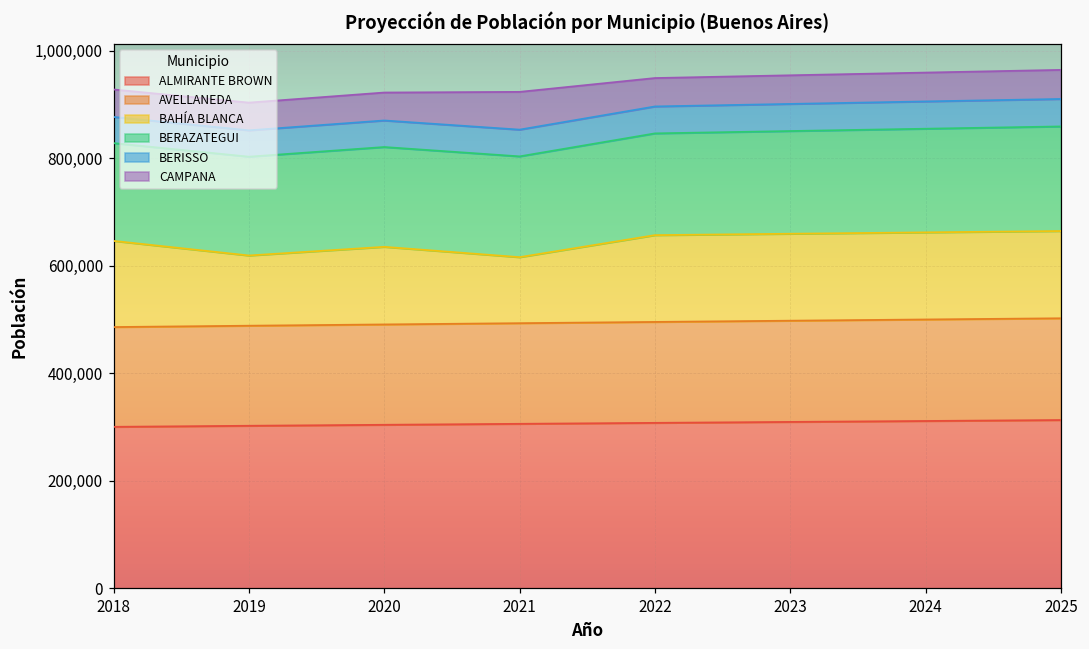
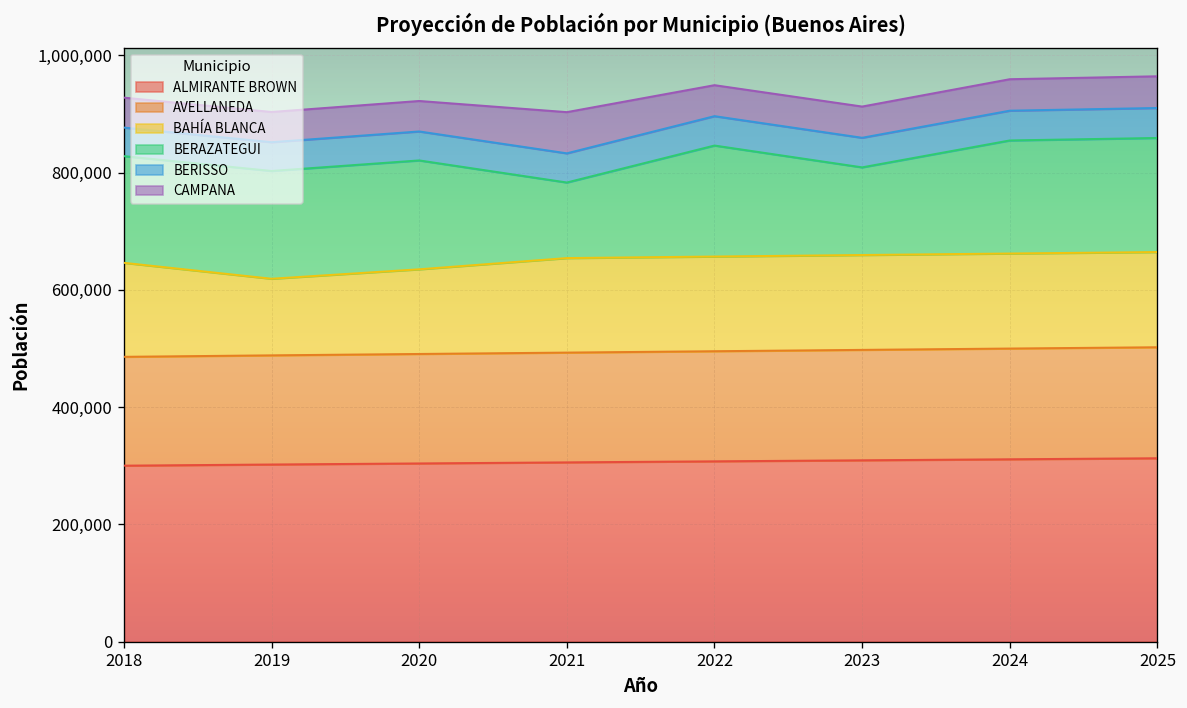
  {
    "BAHÍA BLANCA": {
      "2018": "160,000",
      "2019": "130,000",
      "2020": "140,000",
-     "2021": "120,000",
+     "2021": "160,000",
      "2022": "160,000",
      "2023": "160,000",
      "2024": "160,000",
      "2025": "160,000"
    },
    "BERAZATEGUI": {
      "2018": "180,000",
      "2020": "190,000",
-     "2021": "190,000",
+     "2021": "130,000",
      "2022": "190,000",
-     "2023": "190,000",
+     "2023": "150,000",
      "2024": "190,000",
      "2025": "190,000"
    },
    "BERISSO": {
      "2018": "50,000",
      "2020": "50,000",
      "2021": "50,000",
      "2022": "50,000",
      "2023": "50,000",
      "2024": "50,000",
      "2025": "50,000"
    },
    "CAMPANA": {
      "2018": "50,000",
      "2020": "50,000",
      "2021": "70,000",
      "2022": "50,000",
      "2023": "50,000",
      "2024": "50,000",
      "2025": "50,000"
    }
  }
